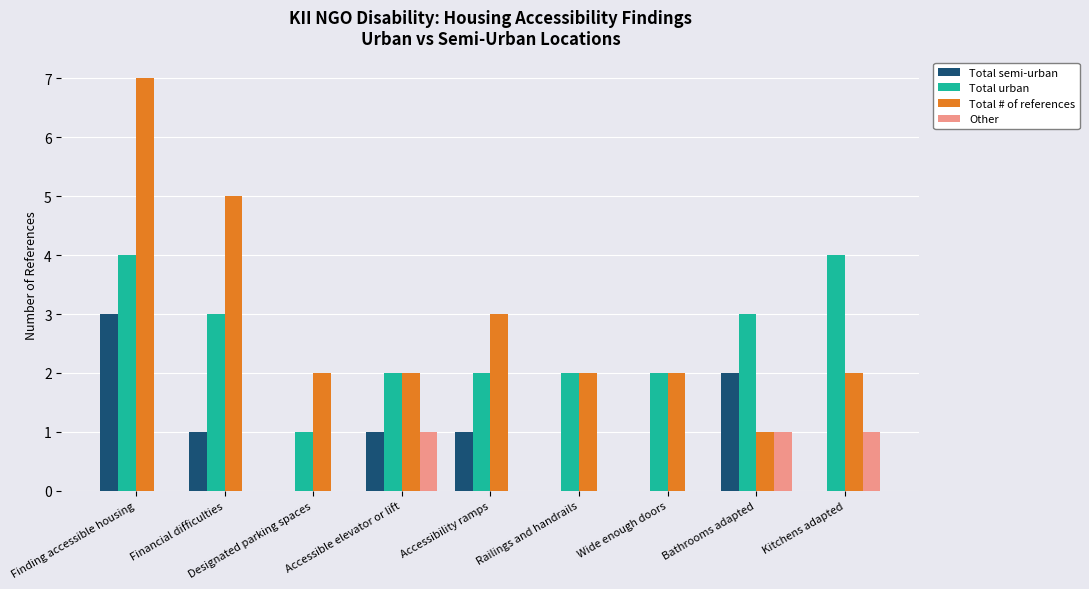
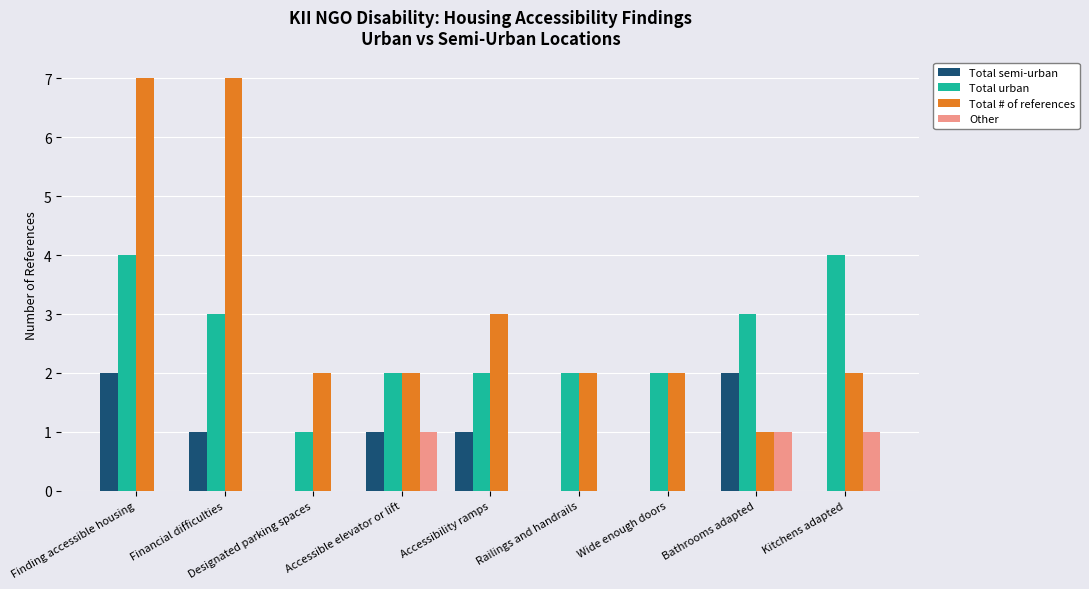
  {
    "Total semi-urban": {
-     "Finding accessible housing": 3,
+     "Finding accessible housing": 2,
      "Financial difficulties": 1,
      "Designated parking spaces": 0,
      "Accessible elevator or lift": 1,
      "Accessibility ramps": 1,
      "Railings and handrails": 0,
      "Wide enough doors": 0,
      "Bathrooms adapted": 2,
      "Kitchens adapted": 0
    },
    "Total urban": {
      "Finding accessible housing": 4,
      "Financial difficulties": 3,
      "Designated parking spaces": 1,
      "Accessible elevator or lift": 2,
      "Accessibility ramps": 2,
      "Railings and handrails": 2,
      "Wide enough doors": 2,
      "Bathrooms adapted": 3,
      "Kitchens adapted": 4
    },
    "Total # of references": {
      "Finding accessible housing": 7,
-     "Financial difficulties": 5,
+     "Financial difficulties": 7,
      "Designated parking spaces": 2,
      "Accessible elevator or lift": 2,
      "Accessibility ramps": 3,
      "Railings and handrails": 2,
      "Wide enough doors": 2,
      "Bathrooms adapted": 1,
      "Kitchens adapted": 2
    },
    "Other": {
      "Finding accessible housing": 0,
      "Financial difficulties": 0,
      "Designated parking spaces": 0,
      "Accessible elevator or lift": 1,
      "Accessibility ramps": 0,
      "Railings and handrails": 0,
      "Wide enough doors": 0,
      "Bathrooms adapted": 1,
      "Kitchens adapted": 1
    }
  }
